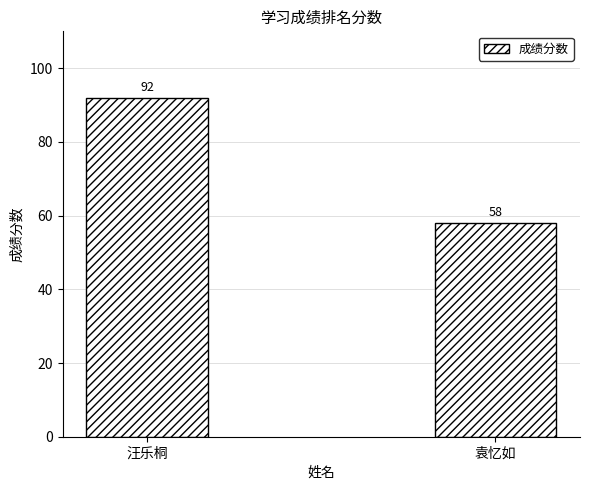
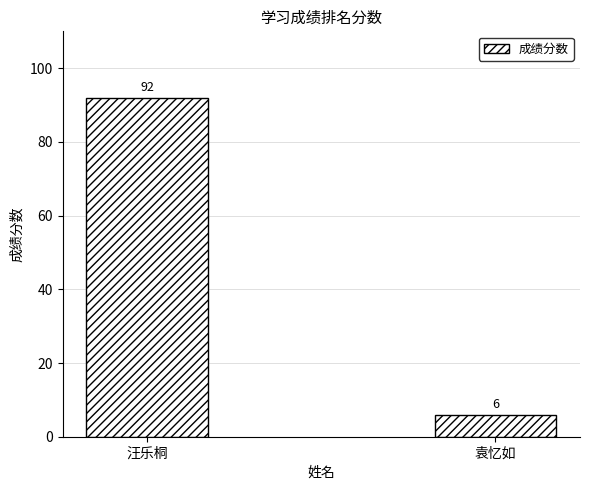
  {
    "汪乐桐": 92,
-   "袁忆如": 58
+   "袁忆如": 6
  }
